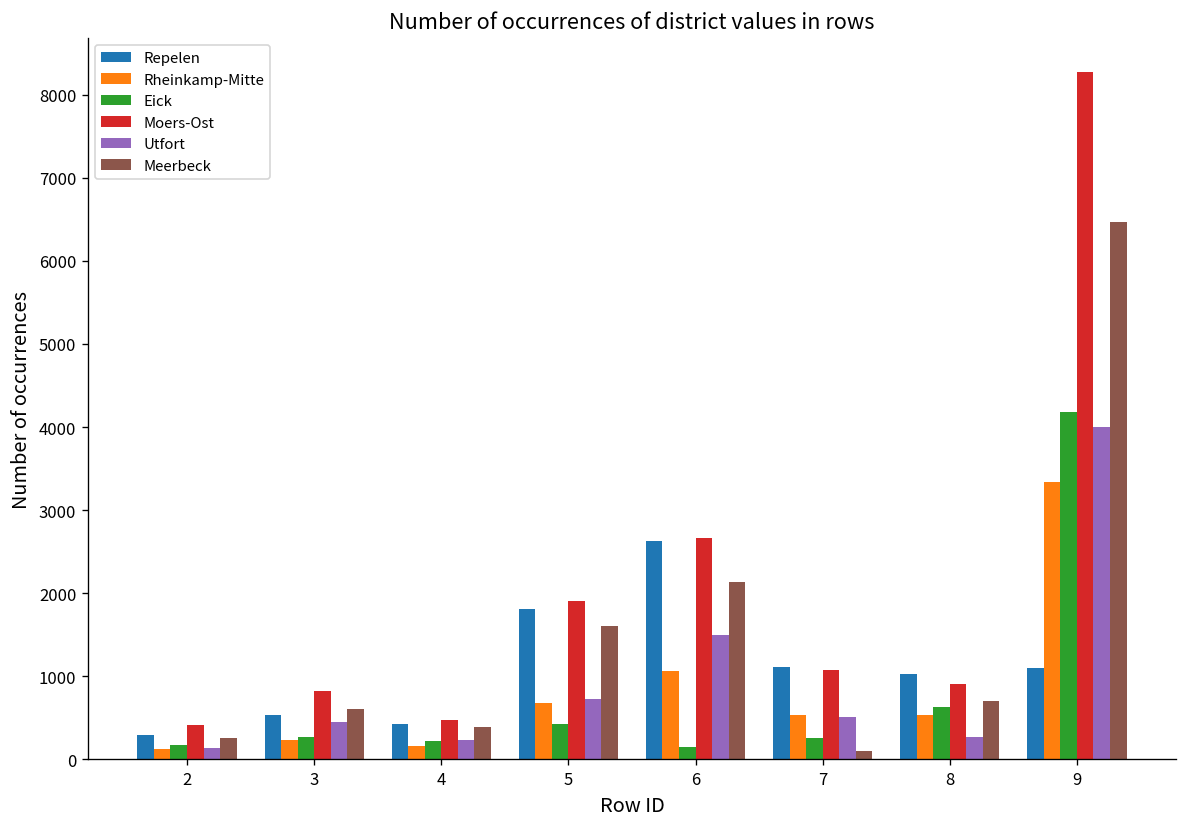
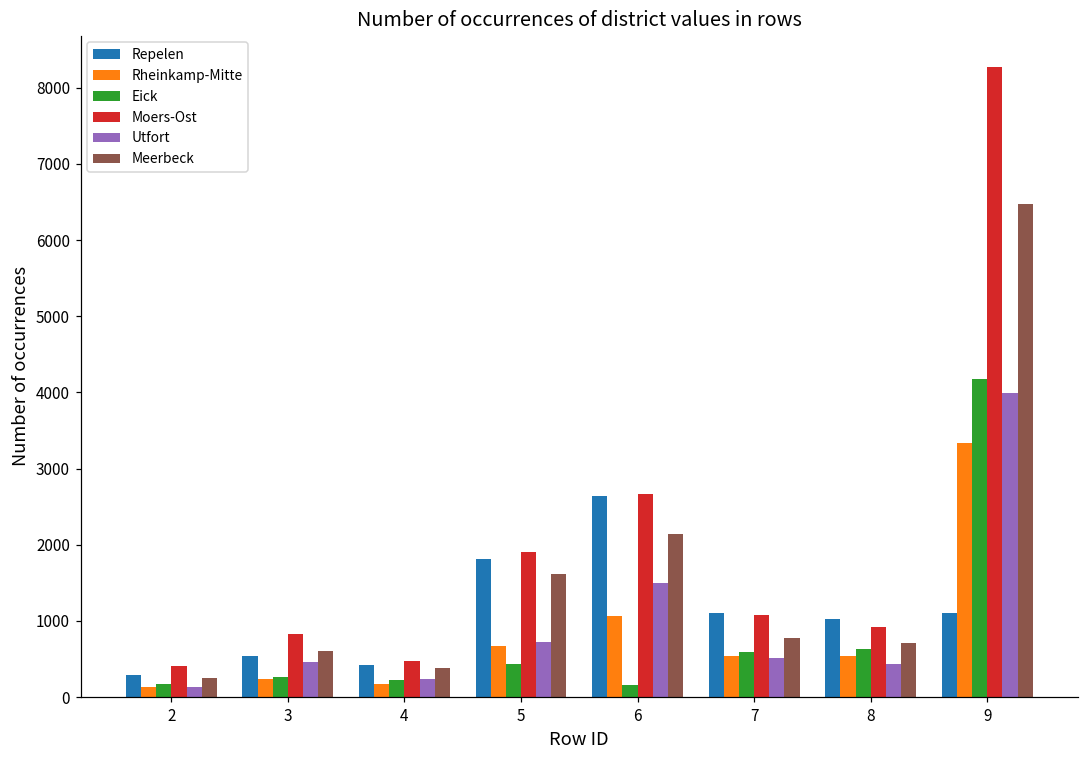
  {
    "Repelen": {
      "2": 300,
      "3": 500,
      "4": 400,
      "5": 1800,
      "6": 2600,
      "7": 1100,
      "8": 1000,
      "9": 1100
    },
    "Rheinkamp-Mitte": {
      "2": 100,
      "3": 200,
      "4": 200,
      "5": 700,
      "6": 1100,
      "7": 500,
      "8": 500,
      "9": 3300
    },
    "Eick": {
      "2": 200,
      "3": 300,
      "4": 200,
      "5": 400,
      "6": 200,
-     "7": 300,
+     "7": 600,
      "8": 600,
      "9": 4200
    },
    "Moers-Ost": {
      "2": 400,
      "3": 800,
      "4": 500,
      "5": 1900,
      "6": 2700,
      "7": 1100,
      "8": 900,
      "9": 8300
    },
    "Utfort": {
      "2": 100,
      "3": 500,
      "4": 200,
      "5": 700,
      "6": 1500,
      "7": 500,
-     "8": 300,
+     "8": 400,
      "9": 4000
    },
    "Meerbeck": {
      "2": 300,
      "3": 600,
      "4": 400,
      "5": 1600,
      "6": 2100,
-     "7": 100,
+     "7": 800,
      "8": 700,
      "9": 6500
    }
  }
